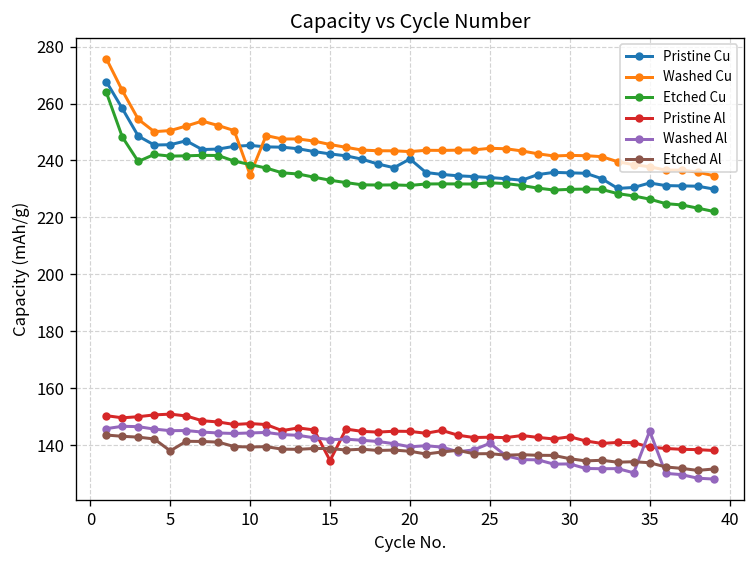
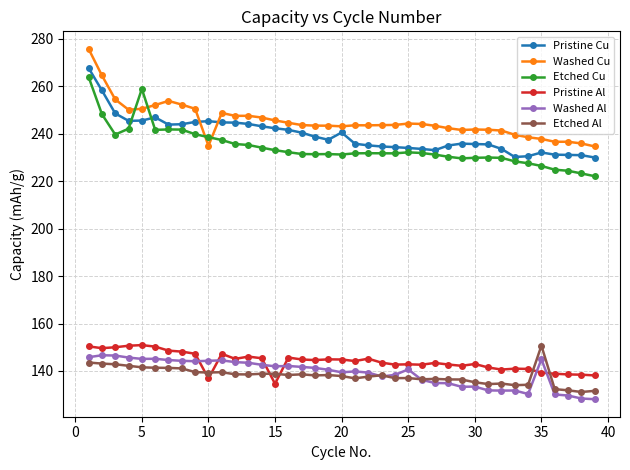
  {
    "Pristine Cu": {
      "5": 246,
      "10": 245,
      "15": 242,
      "20": 241,
      "25": 234,
      "30": 236,
      "35": 232
    },
    "Washed Cu": {
      "5": 250,
      "10": 235,
      "15": 246,
      "20": 243,
      "25": 244,
      "30": 242,
      "35": 238
    },
    "Etched Cu": {
-     "5": 242,
+     "5": 259,
      "10": 239,
      "15": 233,
      "20": 231,
      "25": 232,
      "30": 230,
      "35": 226
    },
    "Pristine Al": {
      "5": 151,
-     "10": 148,
+     "10": 137,
      "15": 135,
      "20": 145,
      "25": 143,
      "30": 143,
      "35": 139
    },
    "Washed Al": {
      "5": 145,
      "10": 144,
      "15": 142,
      "20": 139,
      "25": 141,
      "30": 133,
      "35": 145
    },
    "Etched Al": {
-     "5": 138,
+     "5": 142,
      "10": 139,
      "15": 139,
      "20": 138,
      "25": 137,
      "30": 135,
-     "35": 134
+     "35": 151
    }
  }
